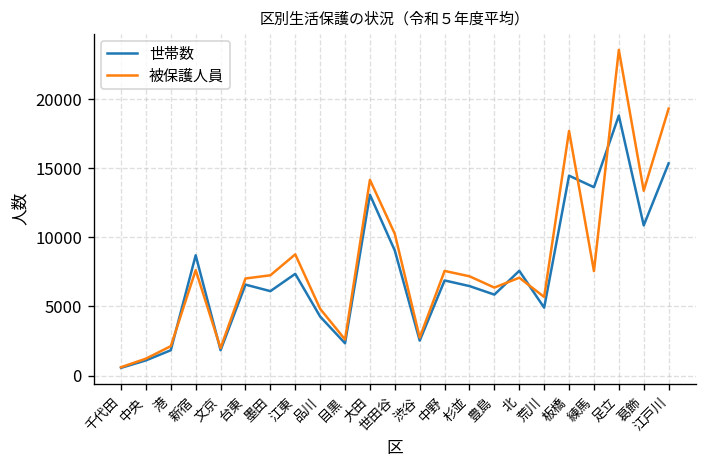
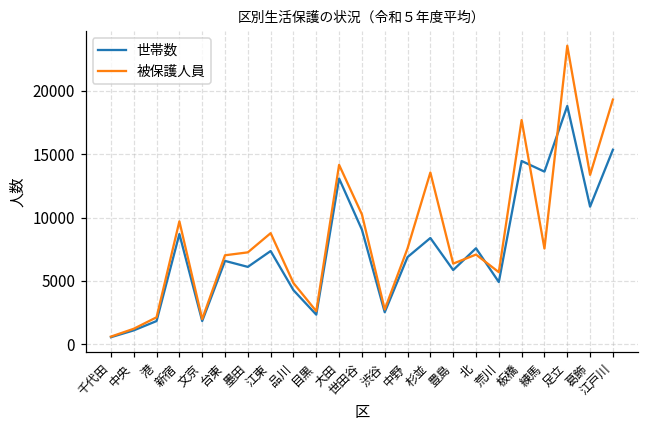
  {
    "世帯数": {
      "港": 1800,
      "新宿": 8700,
      "台東": 6600,
      "墨田": 6100,
      "江東": 7400,
      "品川": 4300,
      "目黒": 2300,
      "大田": 13100,
      "世田谷": 9000,
      "中野": 6900,
-     "杉並": 6500,
+     "杉並": 8400,
      "豊島": 5900,
      "北": 7600,
      "荒川": 4900,
      "板橋": 14500,
      "練馬": 13600,
      "足立": 18800,
      "葛飾": 10900,
      "江戸川": 15400
    },
    "被保護人員": {
      "港": 2100,
-     "新宿": 7600,
+     "新宿": 9700,
      "台東": 7000,
      "墨田": 7300,
      "江東": 8800,
      "品川": 4800,
      "目黒": 2600,
      "大田": 14200,
      "世田谷": 10300,
      "中野": 7600,
-     "杉並": 7200,
+     "杉並": 13600,
      "豊島": 6400,
      "北": 7100,
      "荒川": 5700,
      "板橋": 17700,
      "練馬": 7600,
      "足立": 23600,
      "葛飾": 13400,
      "江戸川": 19300
    }
  }
